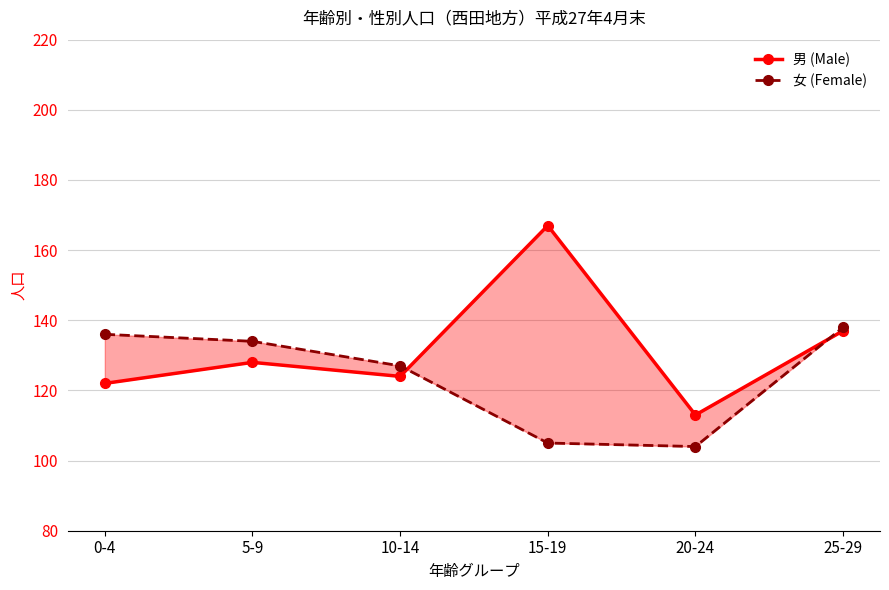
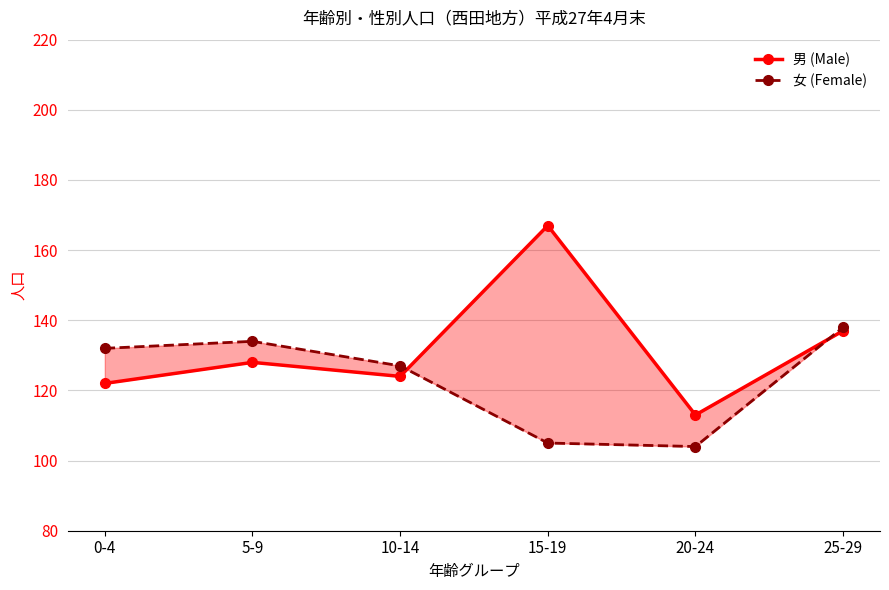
  {
    "女 (Female)": {
-     "0-4": 136,
+     "0-4": 132,
      "15-19": 105,
      "20-24": 104
    }
  }
